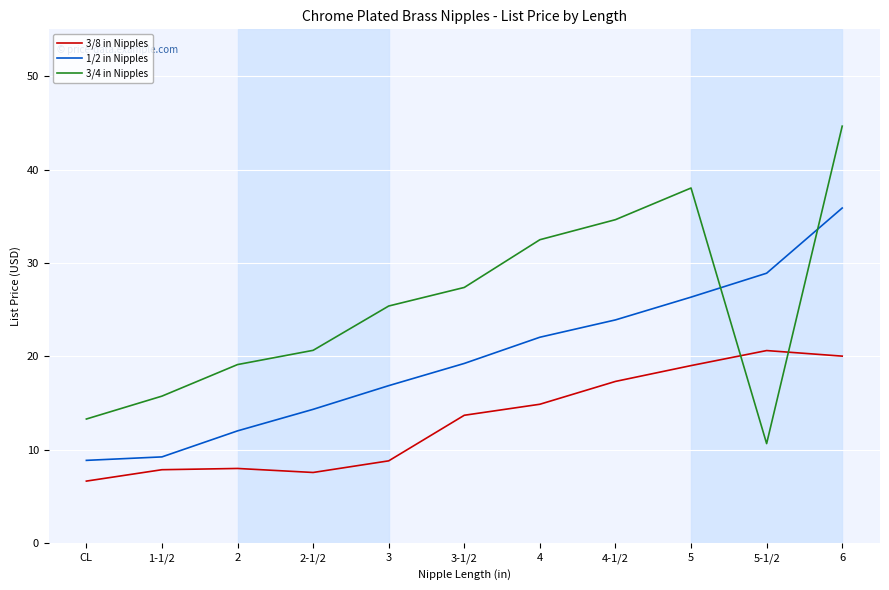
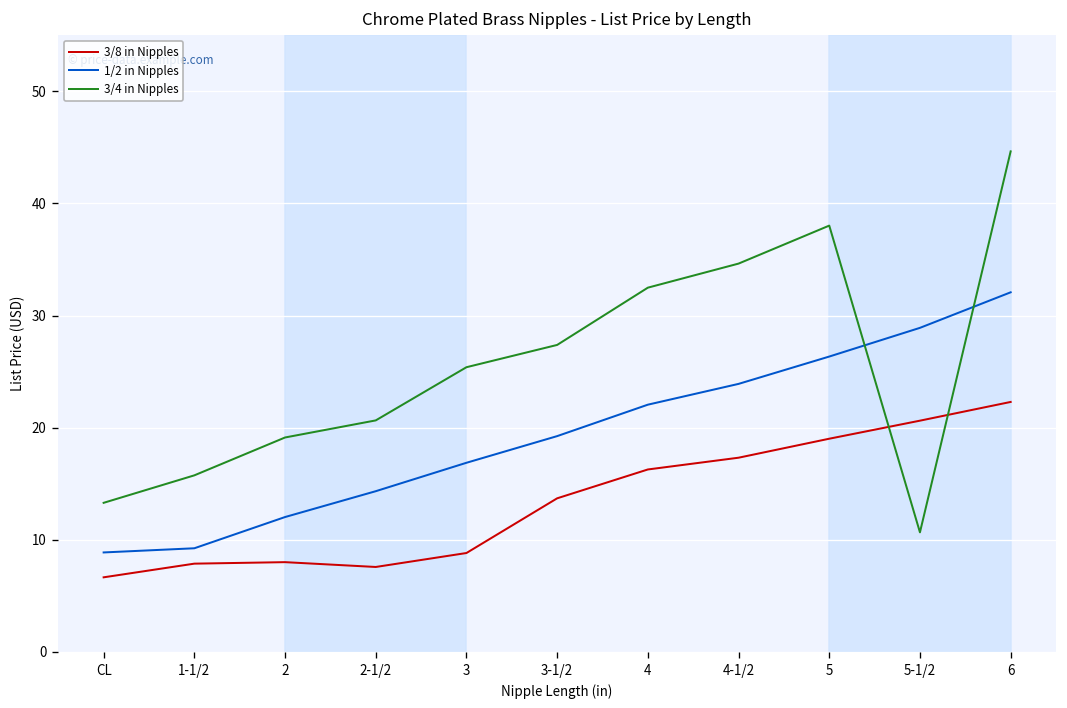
  {
    "3/8 in Nipples": {
      "CL": 7,
      "1-1/2": 8,
      "2": 8,
      "2-1/2": 8,
      "3": 9,
      "3-1/2": 14,
-     "4": 15,
+     "4": 16,
      "4-1/2": 17,
      "5": 19,
      "5-1/2": 21,
-     "6": 20
+     "6": 22
    },
    "1/2 in Nipples": {
      "CL": 9,
      "1-1/2": 9,
      "2": 12,
      "2-1/2": 14,
      "3": 17,
      "3-1/2": 19,
      "4": 22,
      "4-1/2": 24,
      "5": 26,
      "5-1/2": 29,
-     "6": 36
+     "6": 32
    },
    "3/4 in Nipples": {
      "CL": 13,
      "1-1/2": 16,
      "2": 19,
      "2-1/2": 21,
      "3": 25,
      "3-1/2": 27,
      "4": 32,
      "4-1/2": 35,
      "5": 38,
      "5-1/2": 11,
      "6": 45
    }
  }
